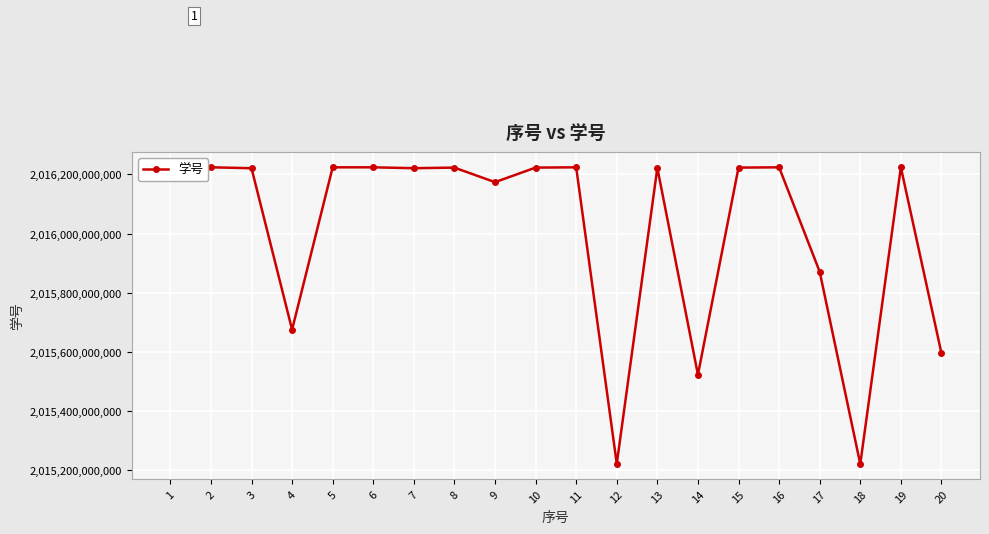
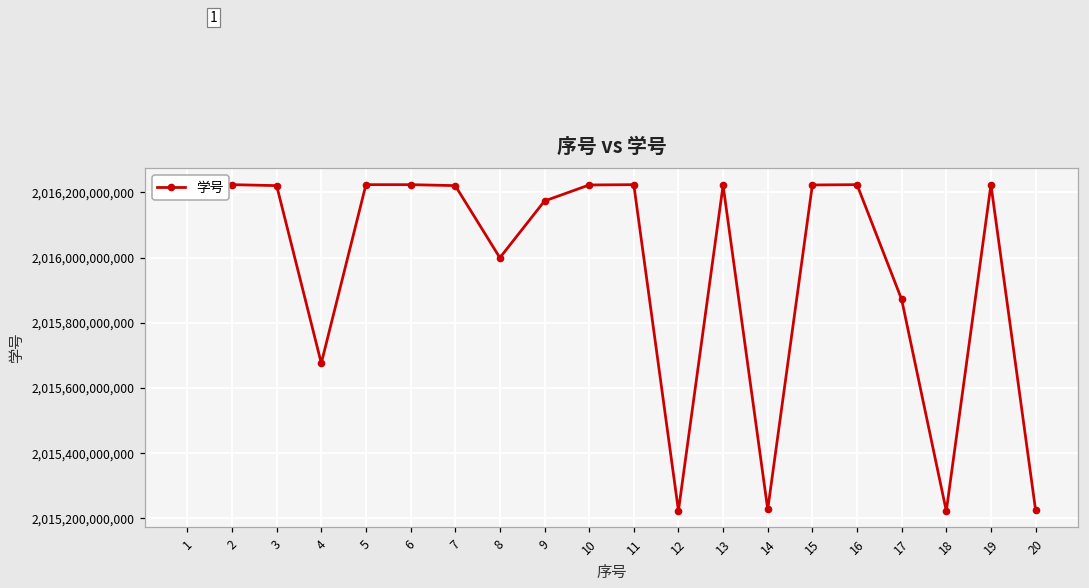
  {
    "2": "2,016,220,000,000",
    "3": "2,016,220,000,000",
    "4": "2,015,680,000,000",
    "5": "2,016,220,000,000",
    "6": "2,016,220,000,000",
    "7": "2,016,220,000,000",
-   "8": "2,016,220,000,000",
+   "8": "2,016,000,000,000",
    "9": "2,016,170,000,000",
    "10": "2,016,220,000,000",
    "11": "2,016,220,000,000",
    "12": "2,015,220,000,000",
    "13": "2,016,220,000,000",
-   "14": "2,015,520,000,000",
+   "14": "2,015,230,000,000",
    "15": "2,016,220,000,000",
    "16": "2,016,220,000,000",
    "17": "2,015,870,000,000",
    "18": "2,015,220,000,000",
    "19": "2,016,220,000,000",
-   "20": "2,015,600,000,000"
+   "20": "2,015,220,000,000"
  }
